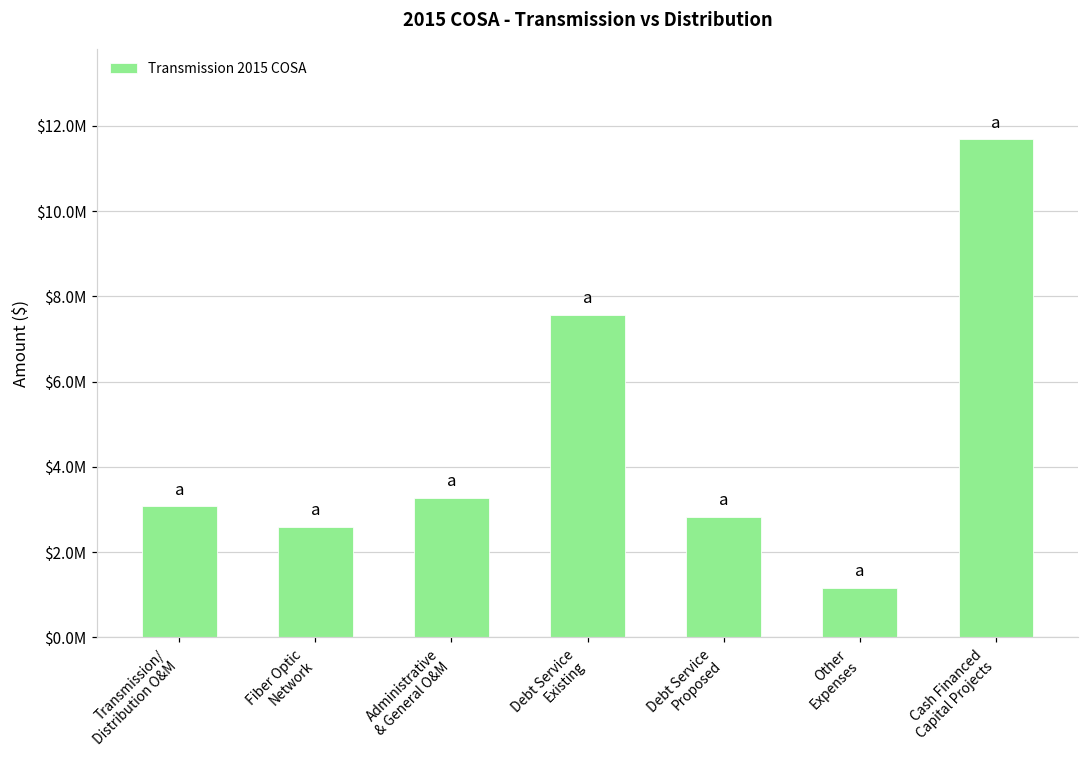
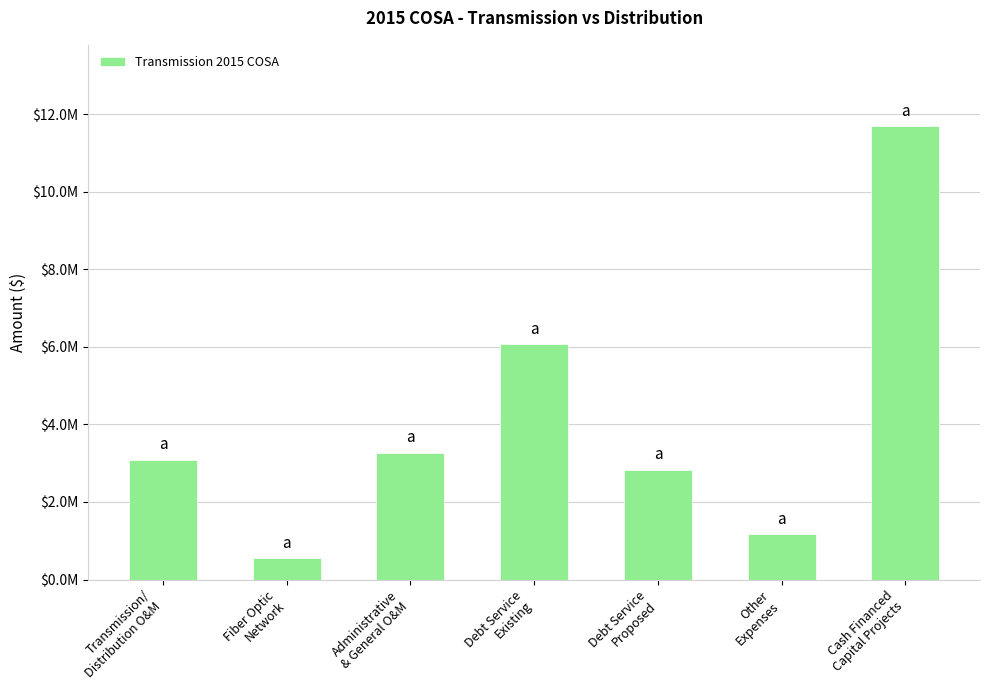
  {
    "Transmission/ Distribution O&M": "$3100000",
-   "Fiber Optic Network": "$2600000",
+   "Fiber Optic Network": "$500000",
    "Administrative & General O&M": "$3300000",
-   "Debt Service Existing": "$7600000",
+   "Debt Service Existing": "$6100000",
    "Debt Service Proposed": "$2800000",
    "Other Expenses": "$1200000",
    "Cash Financed Capital Projects": "$11700000"
  }
